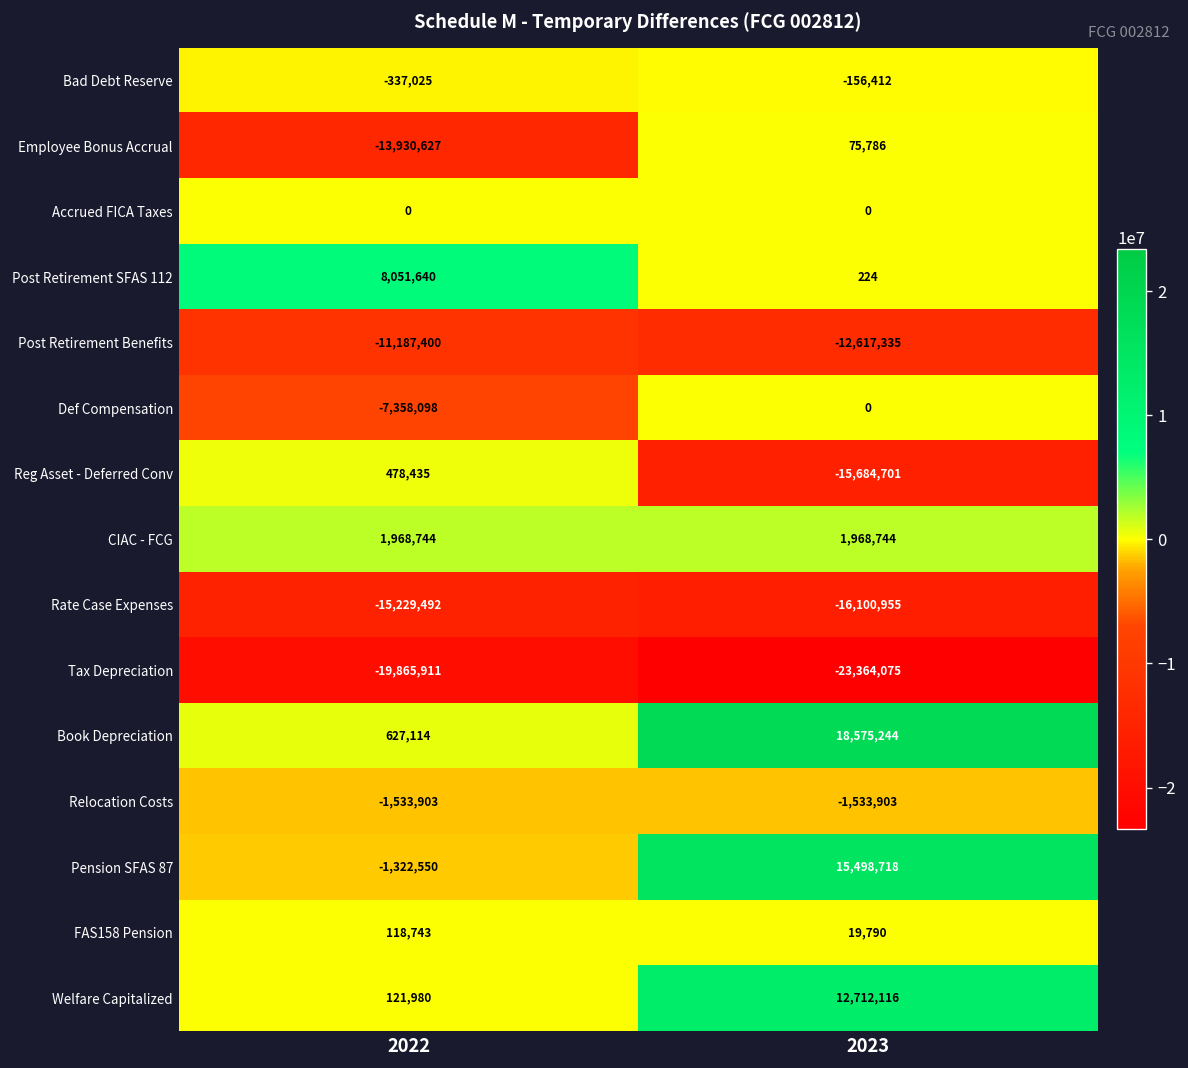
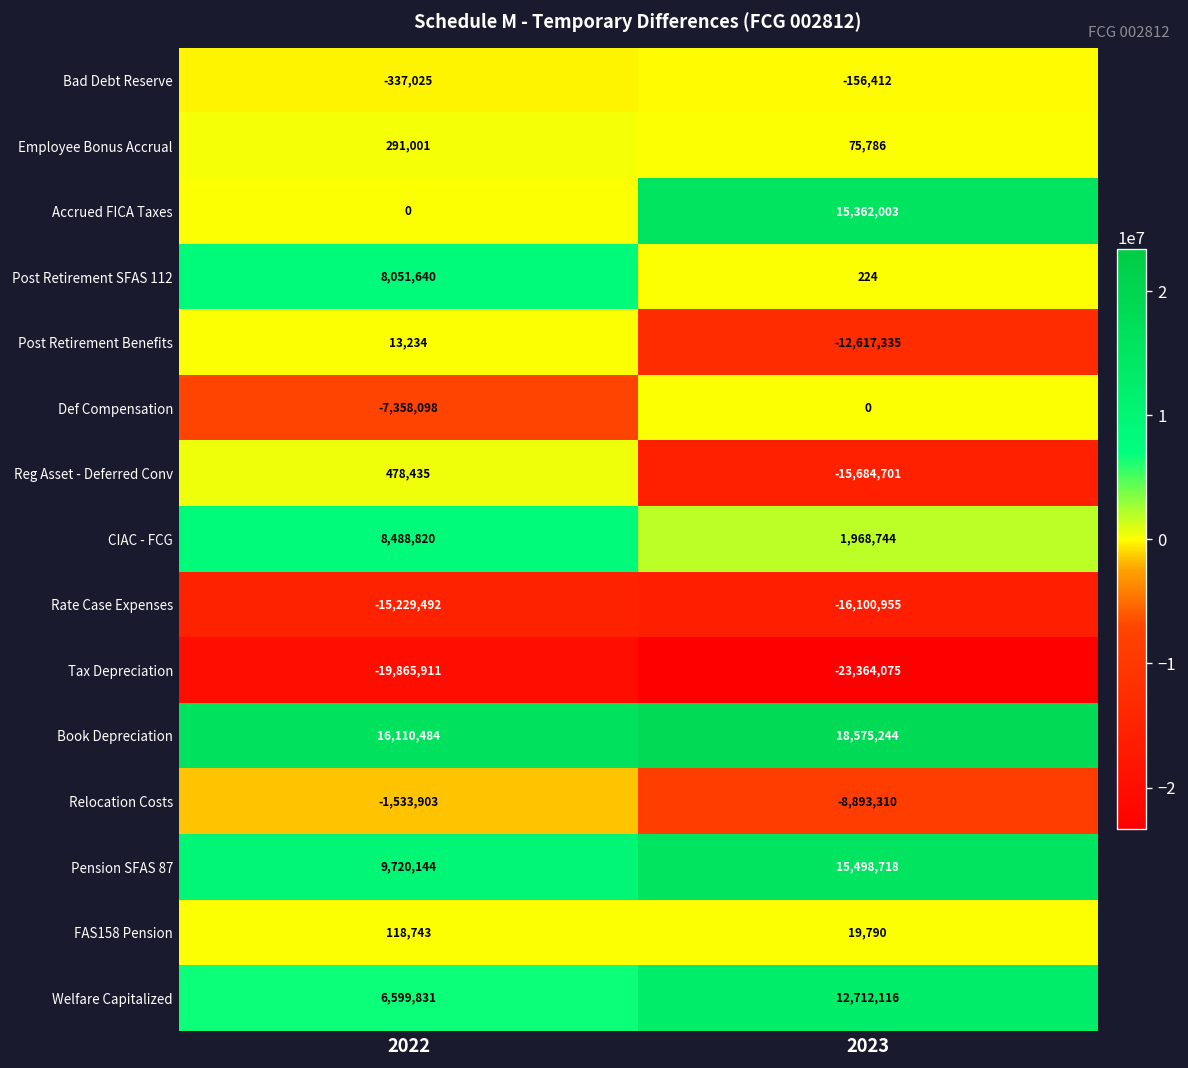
  {
    "Bad Debt Reserve": {
      "2022": "-337,025",
      "2023": "-156,412"
    },
    "Employee Bonus Accrual": {
-     "2022": "-13,930,627",
+     "2022": "291,001",
      "2023": "75,786"
    },
    "Accrued FICA Taxes": {
      "2022": "0",
-     "2023": "0"
+     "2023": "15,362,003"
    },
    "Post Retirement SFAS 112": {
      "2022": "8,051,640",
      "2023": "224"
    },
    "Post Retirement Benefits": {
-     "2022": "-11,187,400",
+     "2022": "13,234",
      "2023": "-12,617,335"
    },
    "Def Compensation": {
      "2022": "-7,358,098",
      "2023": "0"
    },
    "Reg Asset - Deferred Conv": {
      "2022": "478,435",
      "2023": "-15,684,701"
    },
    "CIAC - FCG": {
-     "2022": "1,968,744",
+     "2022": "8,488,820",
      "2023": "1,968,744"
    },
    "Rate Case Expenses": {
      "2022": "-15,229,492",
      "2023": "-16,100,955"
    },
    "Tax Depreciation": {
      "2022": "-19,865,911",
      "2023": "-23,364,075"
    },
    "Book Depreciation": {
-     "2022": "627,114",
+     "2022": "16,110,484",
      "2023": "18,575,244"
    },
    "Relocation Costs": {
      "2022": "-1,533,903",
-     "2023": "-1,533,903"
+     "2023": "-8,893,310"
    },
    "Pension SFAS 87": {
-     "2022": "-1,322,550",
+     "2022": "9,720,144",
      "2023": "15,498,718"
    },
    "FAS158 Pension": {
      "2022": "118,743",
      "2023": "19,790"
    },
    "Welfare Capitalized": {
-     "2022": "121,980",
+     "2022": "6,599,831",
      "2023": "12,712,116"
    }
  }
